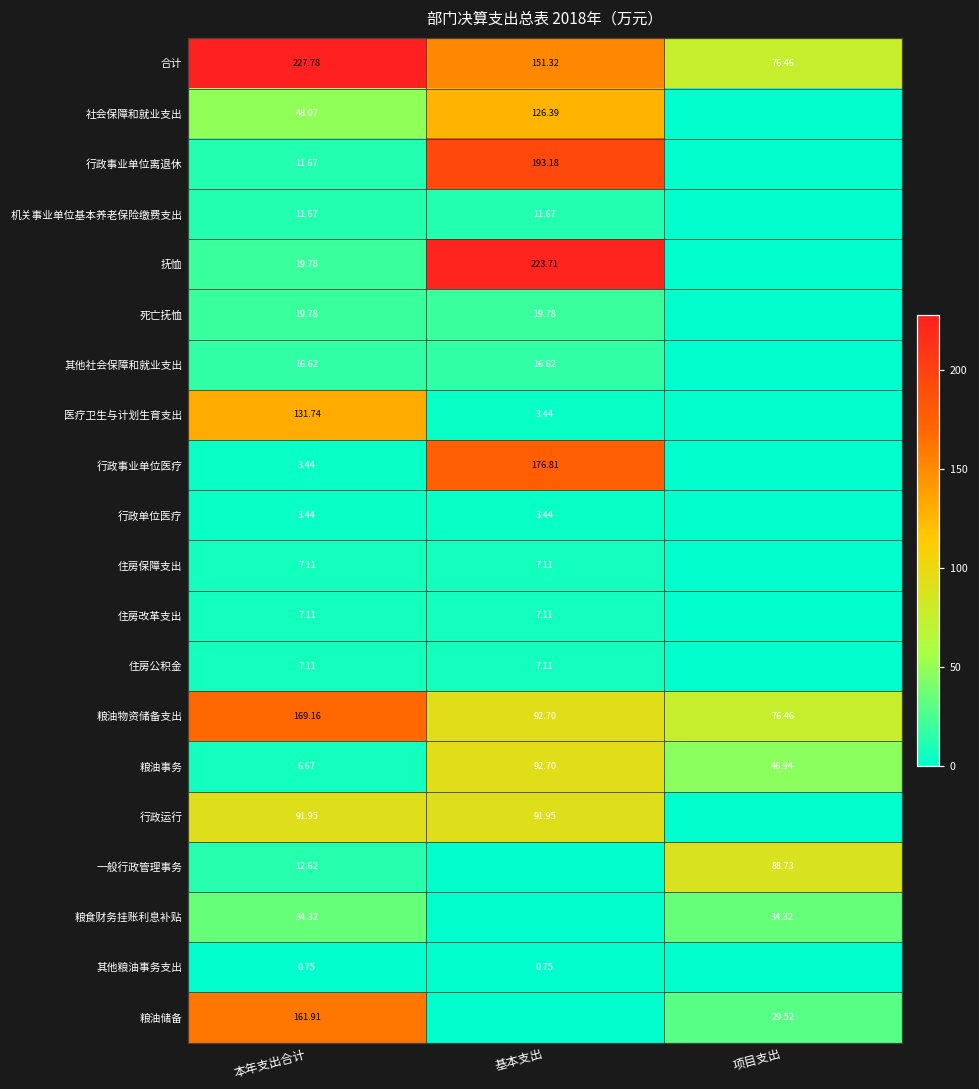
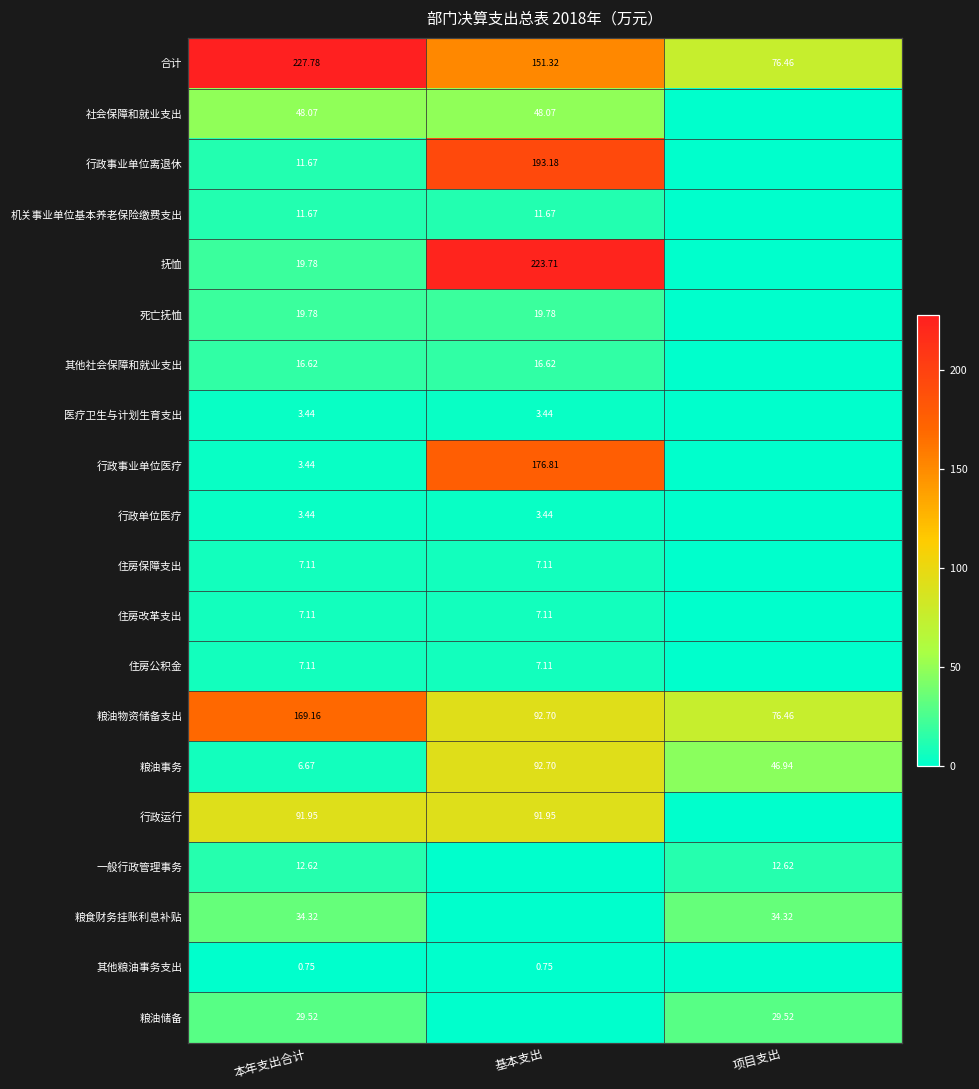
  {
    "合计": {
      "本年支出合计": 227.78,
      "基本支出": 151.32,
      "项目支出": 76.46
    },
    "社会保障和就业支出": {
      "本年支出合计": 48.07,
-     "基本支出": 126.39
+     "基本支出": 48.07
    },
    "行政事业单位离退休": {
      "本年支出合计": 11.67,
      "基本支出": 193.18
    },
    "机关事业单位基本养老保险缴费支出": {
      "本年支出合计": 11.67,
      "基本支出": 11.67
    },
    "抚恤": {
      "本年支出合计": 19.78,
      "基本支出": 223.71
    },
    "死亡抚恤": {
      "本年支出合计": 19.78,
      "基本支出": 19.78
    },
    "其他社会保障和就业支出": {
      "本年支出合计": 16.62,
      "基本支出": 16.62
    },
    "医疗卫生与计划生育支出": {
-     "本年支出合计": 131.74,
+     "本年支出合计": 3.44,
      "基本支出": 3.44
    },
    "行政事业单位医疗": {
      "本年支出合计": 3.44,
      "基本支出": 176.81
    },
    "行政单位医疗": {
      "本年支出合计": 3.44,
      "基本支出": 3.44
    },
    "住房保障支出": {
      "本年支出合计": 7.11,
      "基本支出": 7.11
    },
    "住房改革支出": {
      "本年支出合计": 7.11,
      "基本支出": 7.11
    },
    "住房公积金": {
      "本年支出合计": 7.11,
      "基本支出": 7.11
    },
    "粮油物资储备支出": {
      "本年支出合计": 169.16,
      "基本支出": 92.70,
      "项目支出": 76.46
    },
    "粮油事务": {
      "本年支出合计": 6.67,
      "基本支出": 92.70,
      "项目支出": 46.94
    },
    "行政运行": {
      "本年支出合计": 91.95,
      "基本支出": 91.95
    },
    "一般行政管理事务": {
      "本年支出合计": 12.62,
-     "项目支出": 88.73
+     "项目支出": 12.62
    },
    "粮食财务挂账利息补贴": {
      "本年支出合计": 34.32,
      "项目支出": 34.32
    },
    "其他粮油事务支出": {
      "本年支出合计": 0.75,
      "基本支出": 0.75
    },
    "粮油储备": {
-     "本年支出合计": 161.91,
+     "本年支出合计": 29.52,
      "项目支出": 29.52
    }
  }
